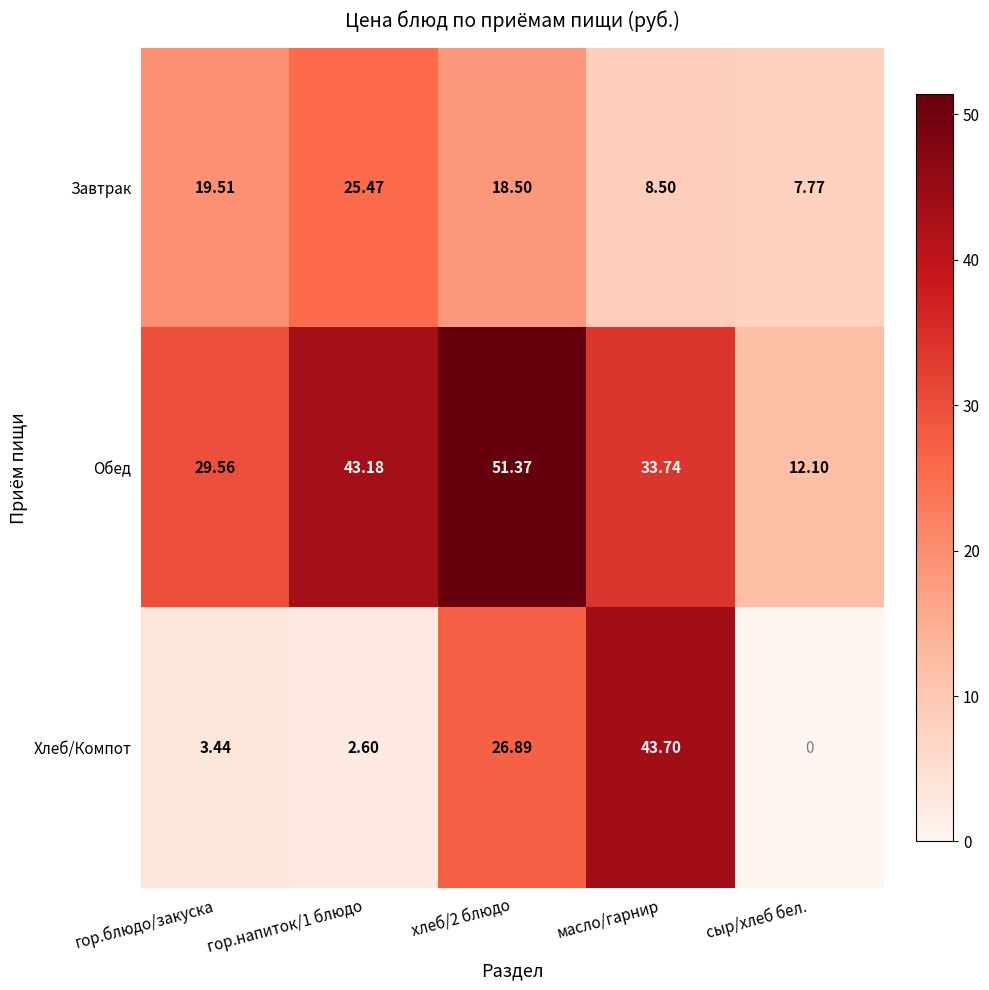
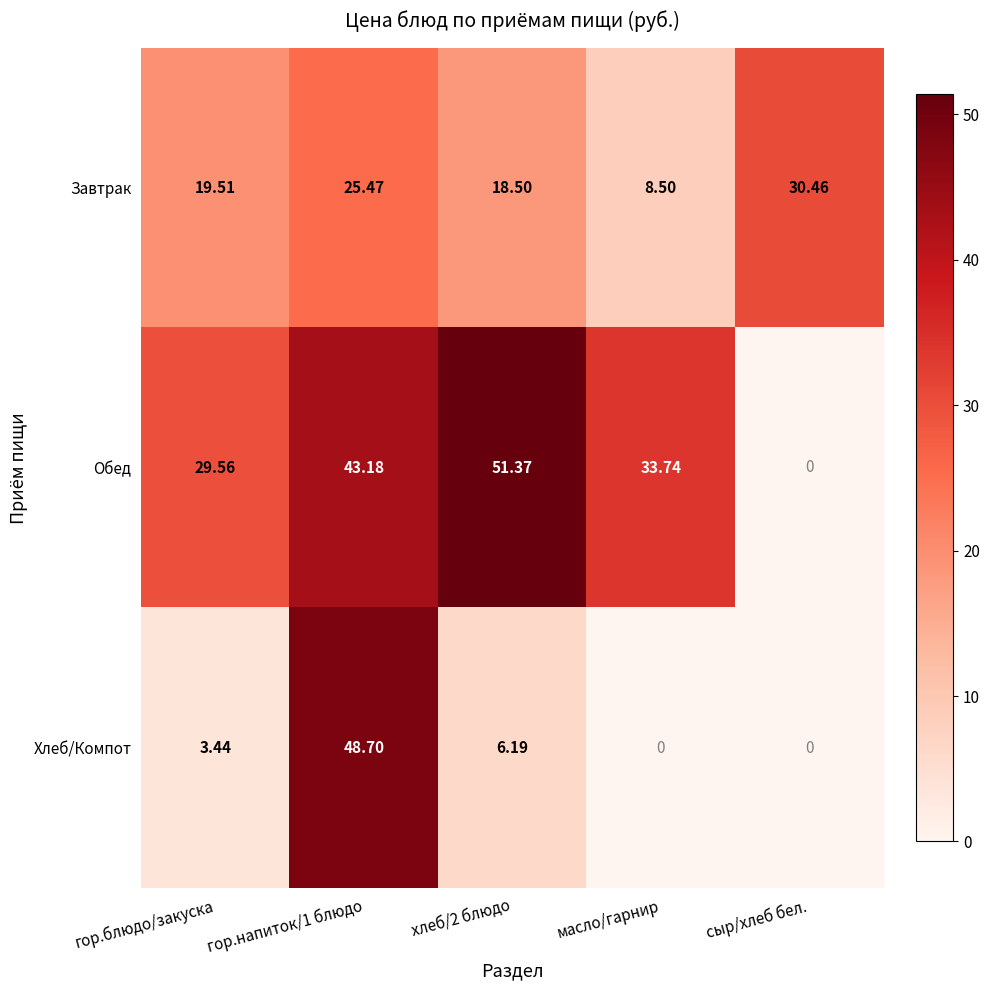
  {
    "Завтрак": {
      "гор.блюдо/закуска": 19.51,
      "гор.напиток/1 блюдо": 25.47,
      "хлеб/2 блюдо": 18.50,
      "масло/гарнир": 8.50,
-     "сыр/хлеб бел.": 7.77
+     "сыр/хлеб бел.": 30.46
    },
    "Обед": {
      "гор.блюдо/закуска": 29.56,
      "гор.напиток/1 блюдо": 43.18,
      "хлеб/2 блюдо": 51.37,
      "масло/гарнир": 33.74,
-     "сыр/хлеб бел.": 12.10
+     "сыр/хлеб бел.": 0
    },
    "Хлеб/Компот": {
      "гор.блюдо/закуска": 3.44,
-     "гор.напиток/1 блюдо": 2.60,
-     "хлеб/2 блюдо": 26.89,
-     "масло/гарнир": 43.70,
+     "гор.напиток/1 блюдо": 48.70,
+     "хлеб/2 блюдо": 6.19,
+     "масло/гарнир": 0,
      "сыр/хлеб бел.": 0
    }
  }
